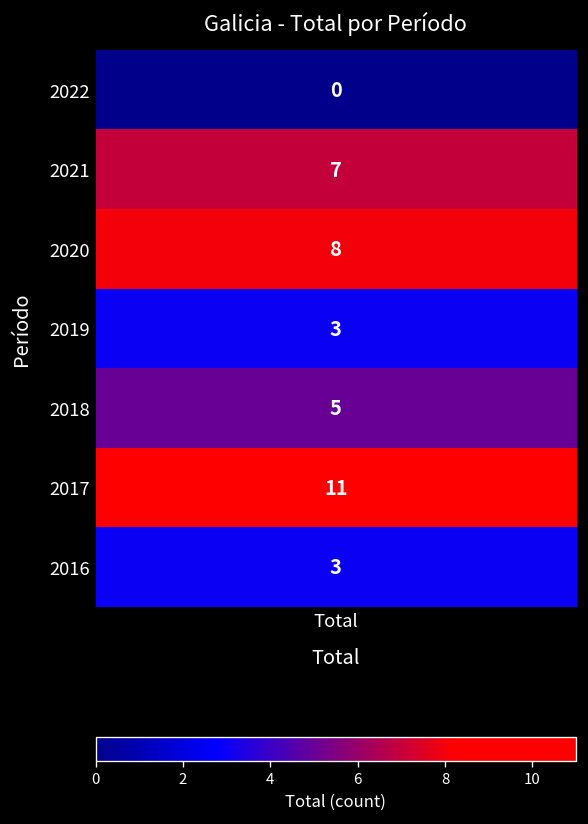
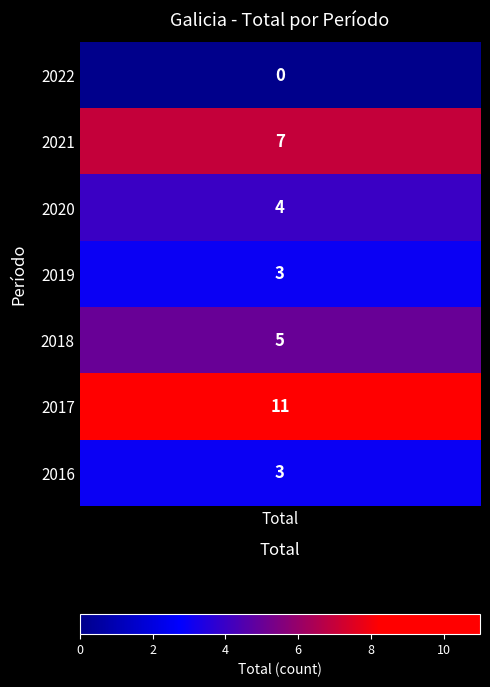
  {
    "2022": {
      "Total": 0
    },
    "2021": {
      "Total": 7
    },
    "2020": {
-     "Total": 8
+     "Total": 4
    },
    "2019": {
      "Total": 3
    },
    "2018": {
      "Total": 5
    },
    "2017": {
      "Total": 11
    },
    "2016": {
      "Total": 3
    }
  }
